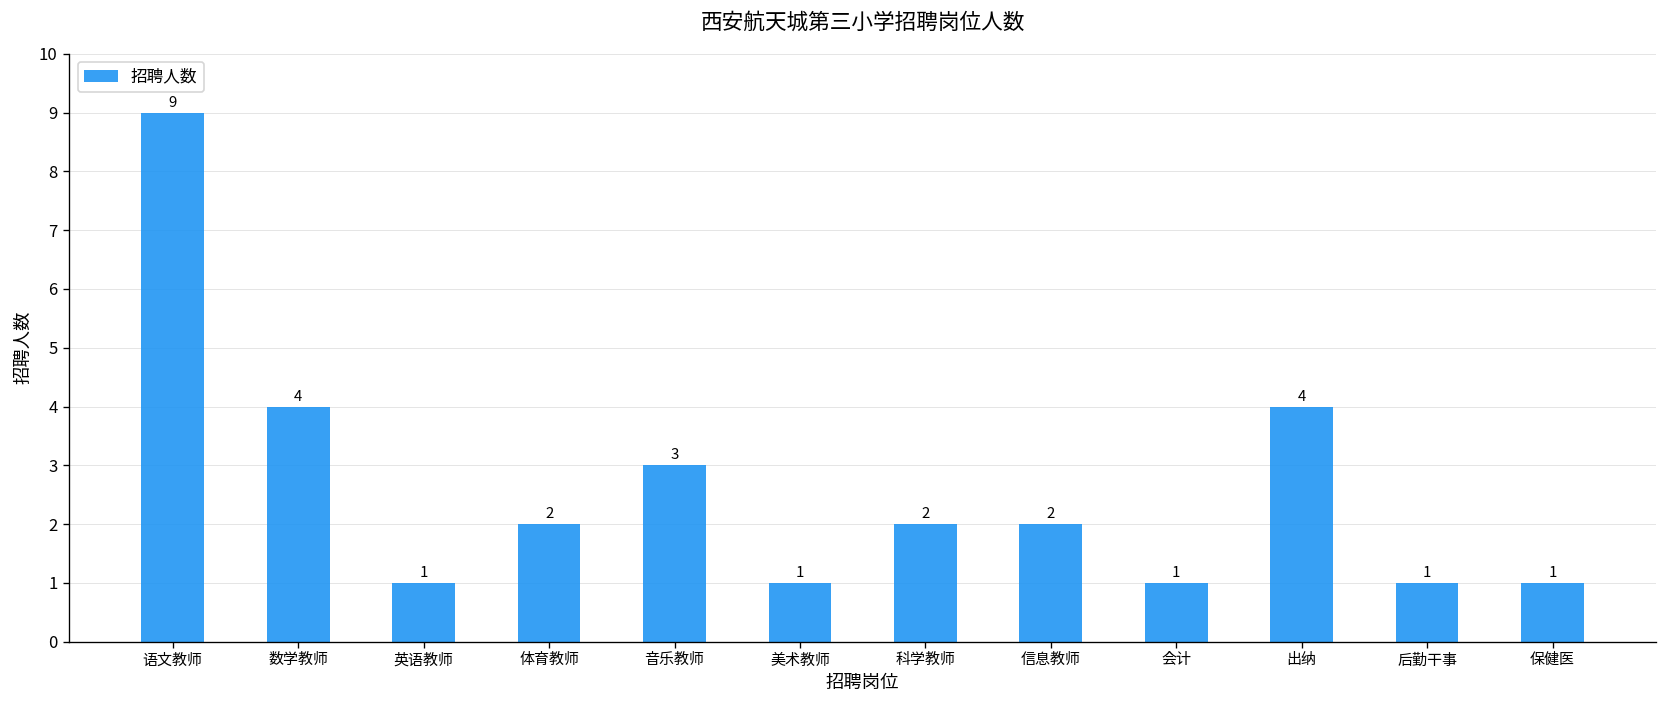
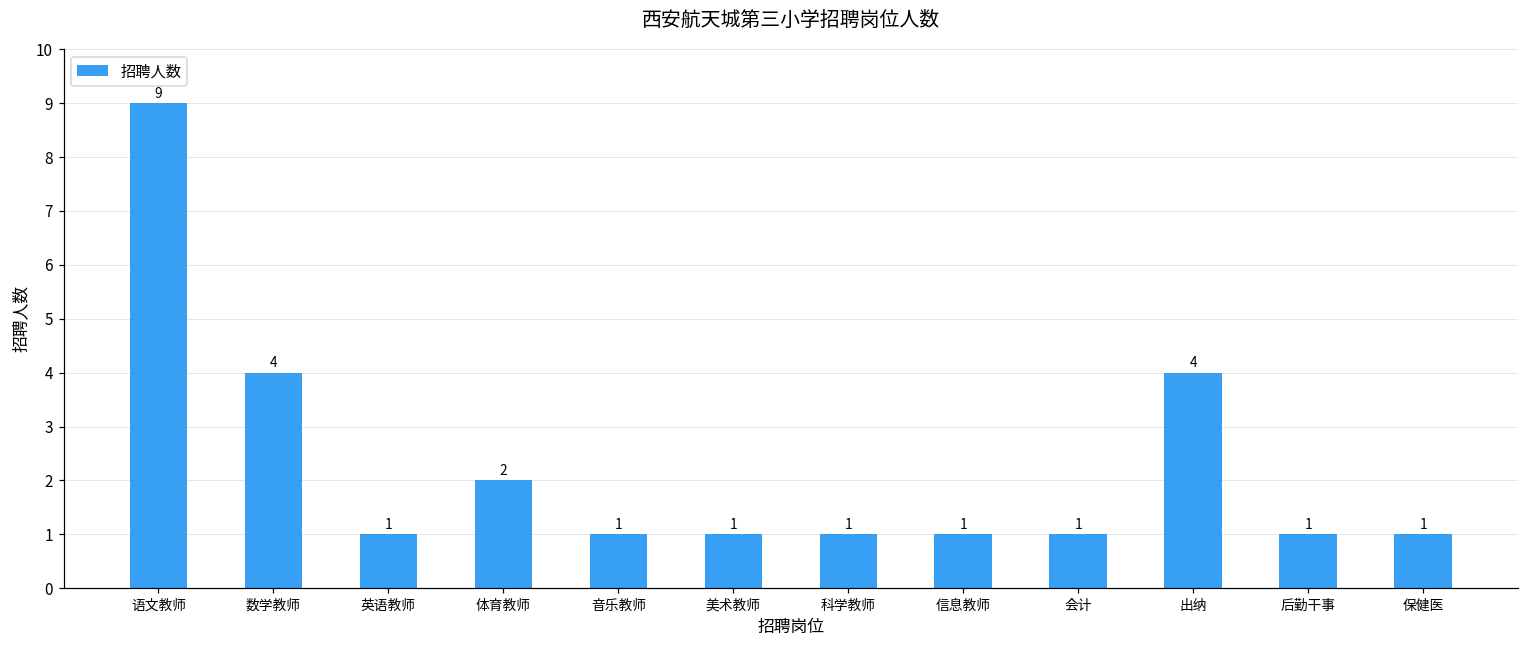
  {
    "语文教师": 9,
    "数学教师": 4,
    "英语教师": 1,
    "体育教师": 2,
-   "音乐教师": 3,
+   "音乐教师": 1,
    "美术教师": 1,
-   "科学教师": 2,
-   "信息教师": 2,
+   "科学教师": 1,
+   "信息教师": 1,
    "会计": 1,
    "出纳": 4,
    "后勤干事": 1,
    "保健医": 1
  }
